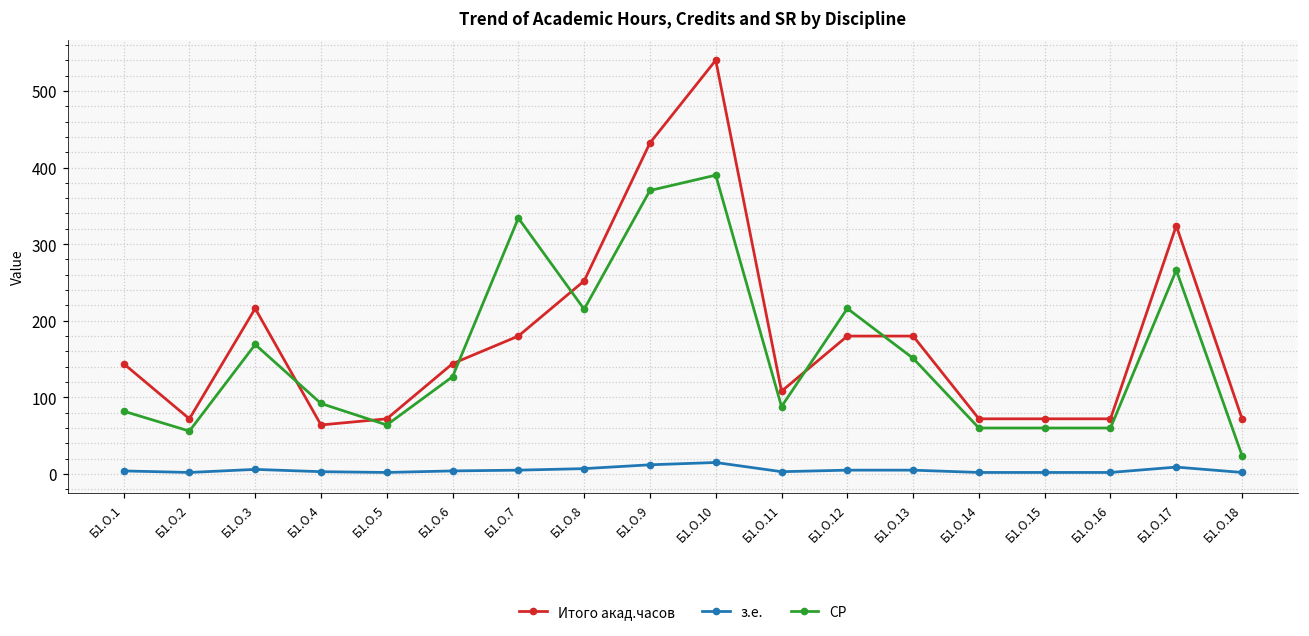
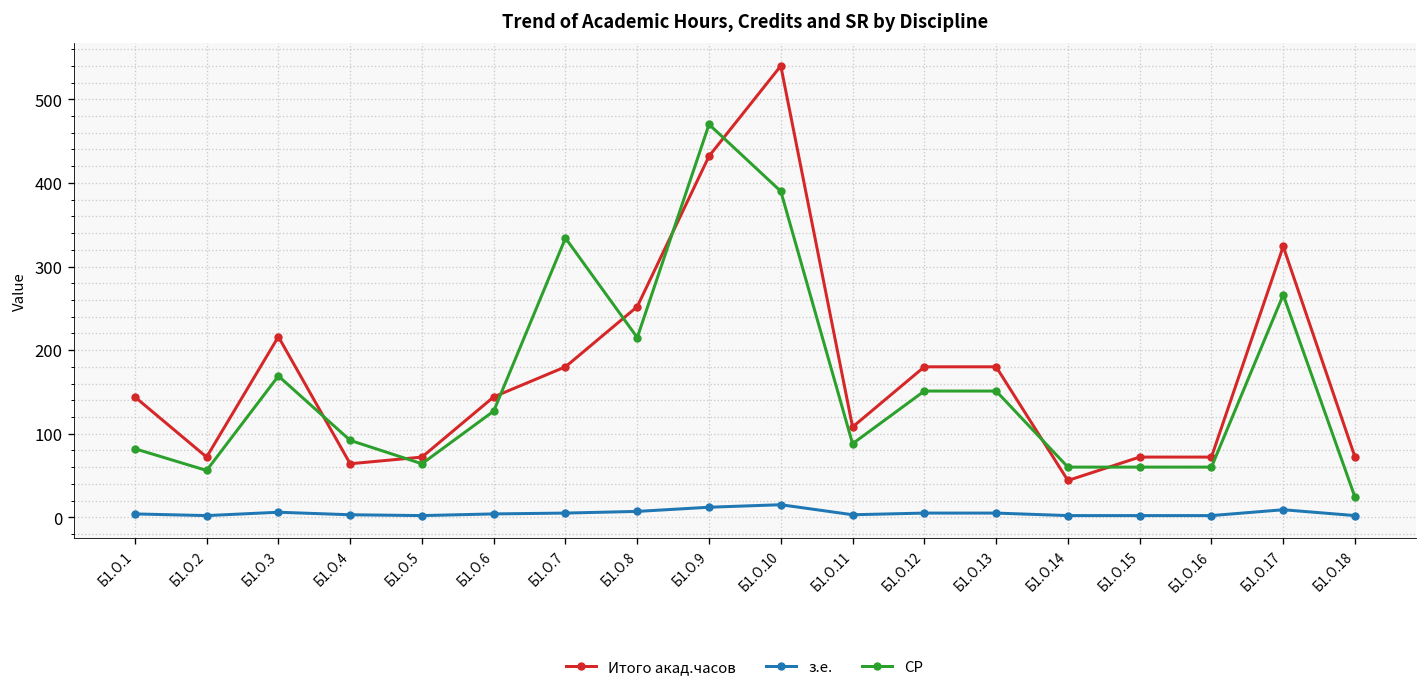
  {
    "Итого акад.часов": {
      "Б1.О.1": 140,
      "Б1.О.2": 70,
      "Б1.О.3": 220,
      "Б1.О.4": 60,
      "Б1.О.5": 70,
      "Б1.О.6": 140,
      "Б1.О.7": 180,
      "Б1.О.8": 250,
      "Б1.О.9": 430,
      "Б1.О.10": 540,
      "Б1.О.11": 110,
      "Б1.О.12": 180,
      "Б1.О.13": 180,
-     "Б1.О.14": 70,
+     "Б1.О.14": 40,
      "Б1.О.15": 70,
      "Б1.О.16": 70,
      "Б1.О.17": 320,
      "Б1.О.18": 70
    },
    "з.е.": {
      "Б1.О.1": 0,
      "Б1.О.2": 0,
      "Б1.О.3": 10,
      "Б1.О.4": 0,
      "Б1.О.5": 0,
      "Б1.О.6": 0,
      "Б1.О.7": 10,
      "Б1.О.8": 10,
      "Б1.О.9": 10,
      "Б1.О.10": 20,
      "Б1.О.11": 0,
      "Б1.О.12": 10,
      "Б1.О.13": 10,
      "Б1.О.14": 0,
      "Б1.О.15": 0,
      "Б1.О.16": 0,
      "Б1.О.17": 10,
      "Б1.О.18": 0
    },
    "СР": {
      "Б1.О.1": 80,
      "Б1.О.2": 60,
      "Б1.О.3": 170,
      "Б1.О.4": 90,
      "Б1.О.5": 60,
      "Б1.О.6": 130,
      "Б1.О.7": 330,
      "Б1.О.8": 220,
-     "Б1.О.9": 370,
+     "Б1.О.9": 470,
      "Б1.О.10": 390,
      "Б1.О.11": 90,
-     "Б1.О.12": 220,
+     "Б1.О.12": 150,
      "Б1.О.13": 150,
      "Б1.О.14": 60,
      "Б1.О.15": 60,
      "Б1.О.16": 60,
      "Б1.О.17": 270,
      "Б1.О.18": 20
    }
  }
